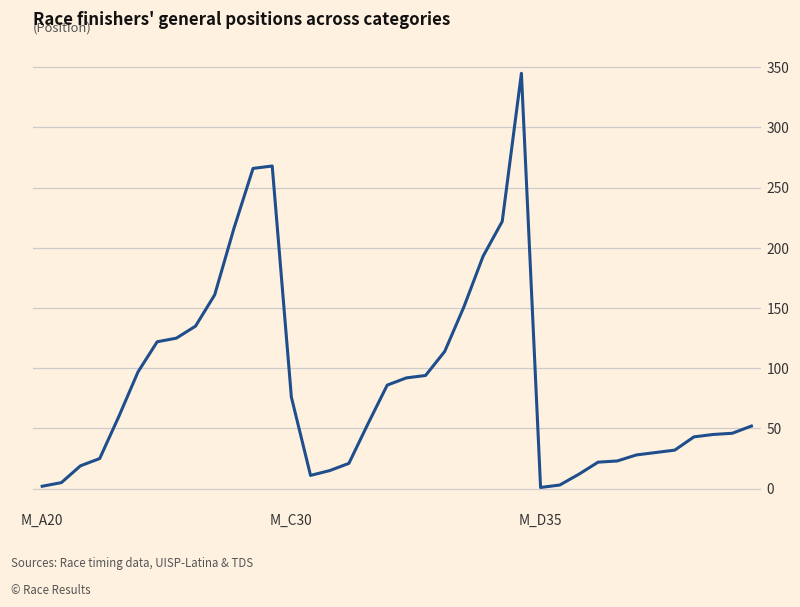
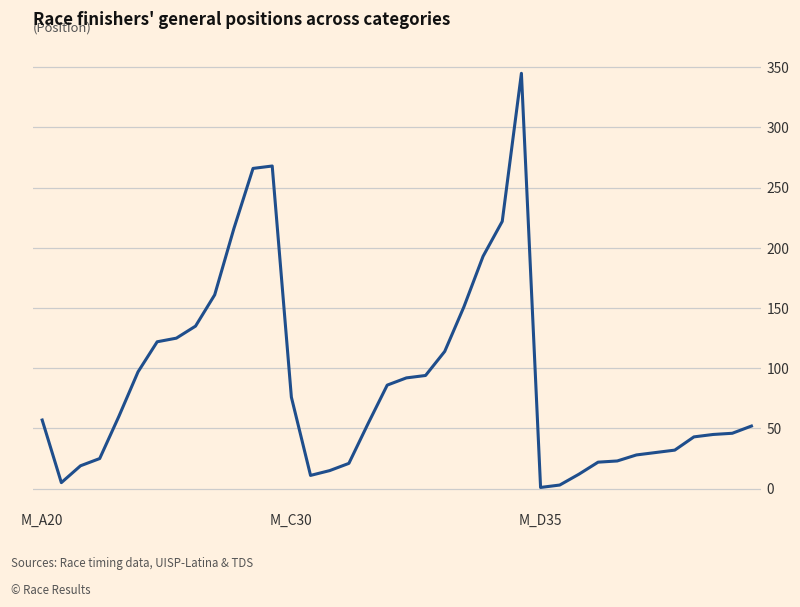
  {
-   "M_A20": 2,
+   "M_A20": 57,
    "M_C30": 76,
    "M_D35": 1
  }
